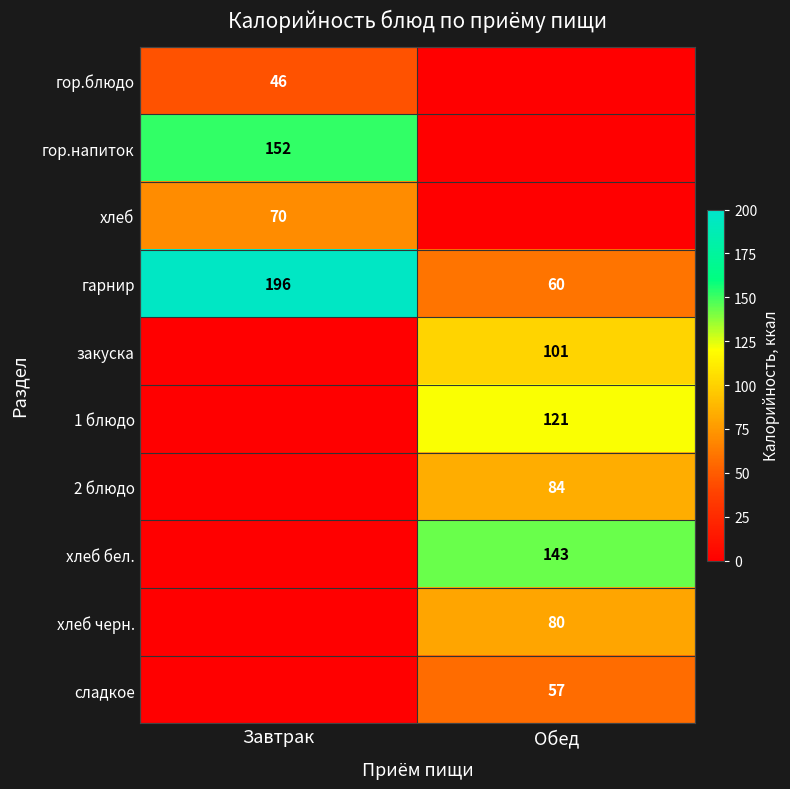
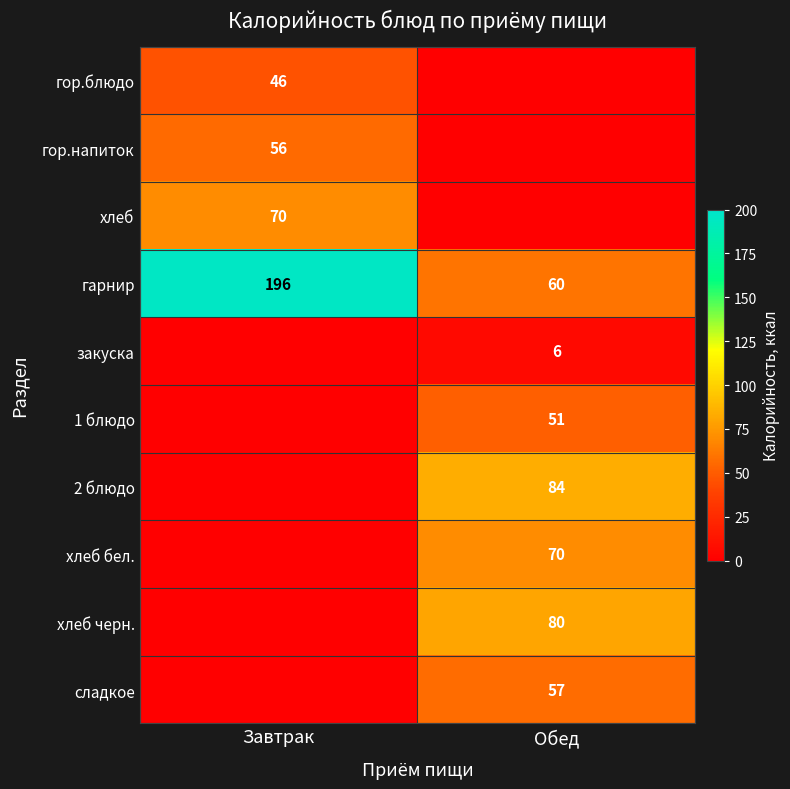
  {
    "гор.блюдо": {
      "Завтрак": 46
    },
    "гор.напиток": {
-     "Завтрак": 152
+     "Завтрак": 56
    },
    "хлеб": {
      "Завтрак": 70
    },
    "гарнир": {
      "Завтрак": 196,
      "Обед": 60
    },
    "закуска": {
-     "Обед": 101
+     "Обед": 6
    },
    "1 блюдо": {
-     "Обед": 121
+     "Обед": 51
    },
    "2 блюдо": {
      "Обед": 84
    },
    "хлеб бел.": {
-     "Обед": 143
+     "Обед": 70
    },
    "хлеб черн.": {
      "Обед": 80
    },
    "сладкое": {
      "Обед": 57
    }
  }
